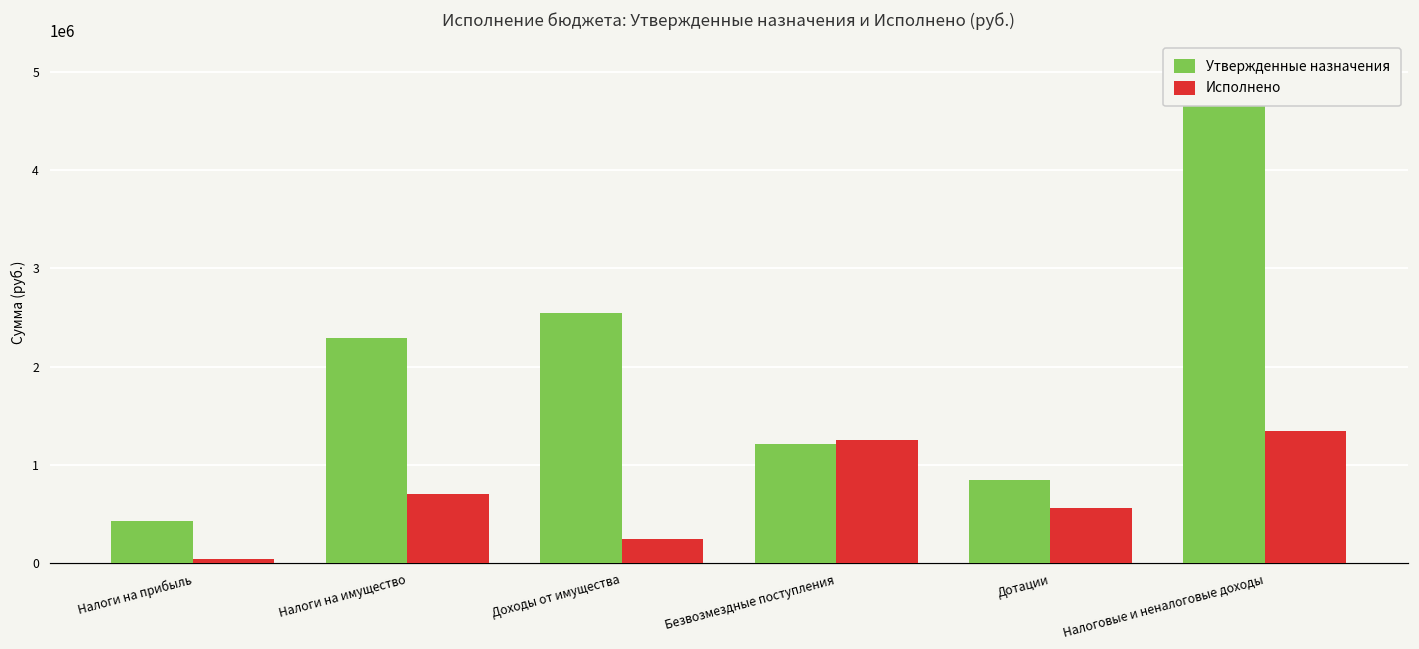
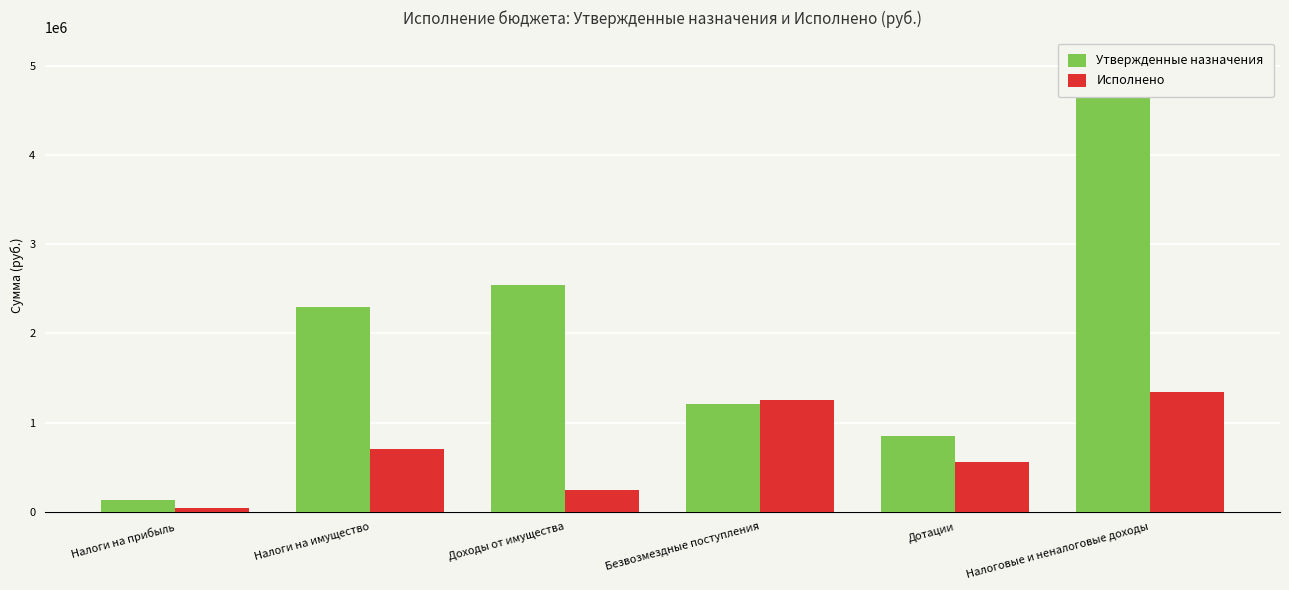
  {
    "Утвержденные назначения": {
-     "Налоги на прибыль": 400000,
+     "Налоги на прибыль": 100000,
      "Налоги на имущество": 2300000,
      "Доходы от имущества": 2500000,
      "Безвозмездные поступления": 1200000,
      "Дотации": 900000
    },
    "Исполнено": {
      "Налоги на прибыль": 0,
      "Налоги на имущество": 700000,
      "Доходы от имущества": 200000,
      "Безвозмездные поступления": 1300000,
      "Дотации": 600000,
      "Налоговые и неналоговые доходы": 1300000
    }
  }
